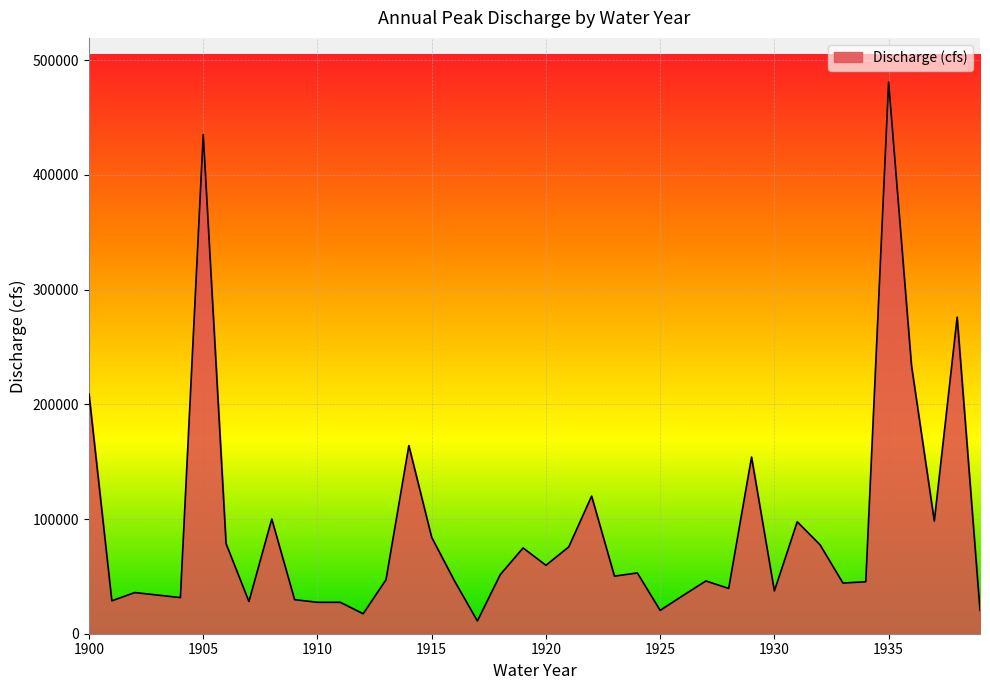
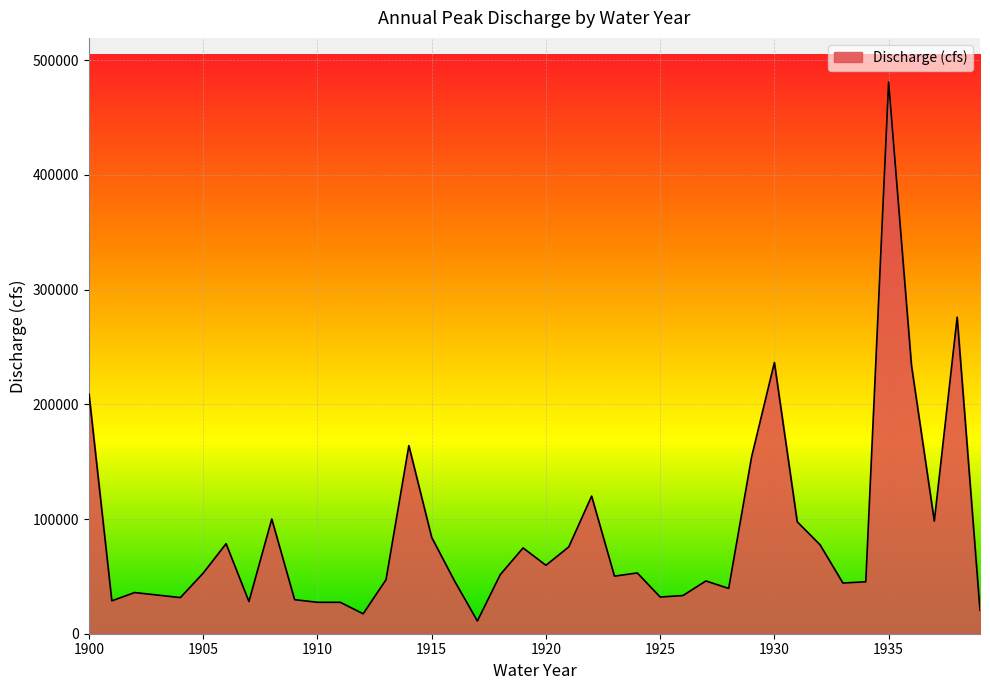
  {
    "1900": 209000,
-   "1905": 435000,
+   "1905": 53000,
    "1910": 27000,
    "1915": 84000,
    "1920": 60000,
-   "1925": 20000,
-   "1930": 37000,
+   "1925": 32000,
+   "1930": 236000,
    "1935": 481000
  }
